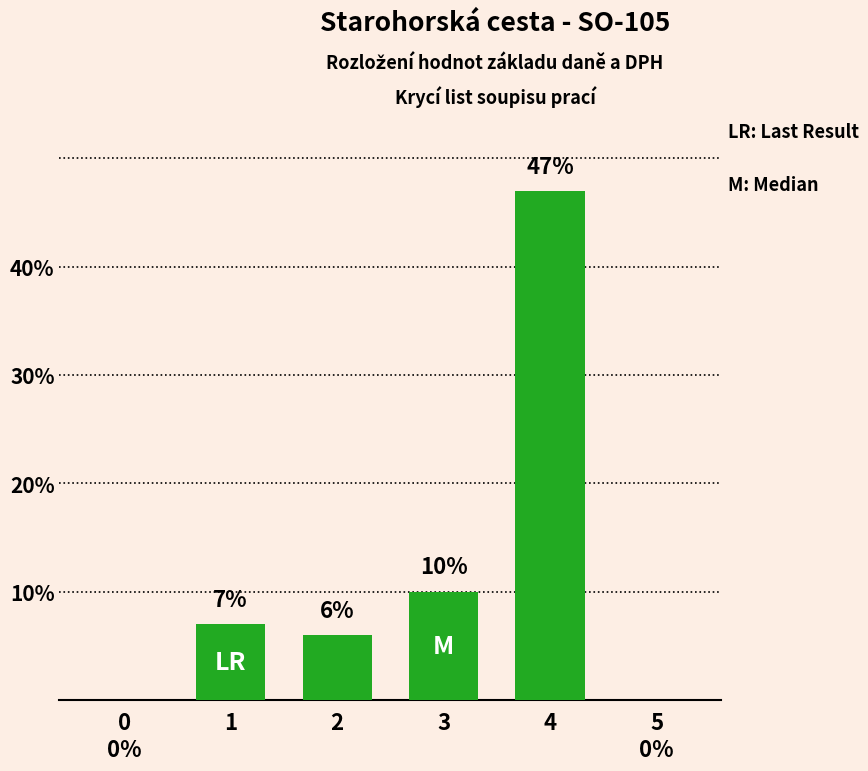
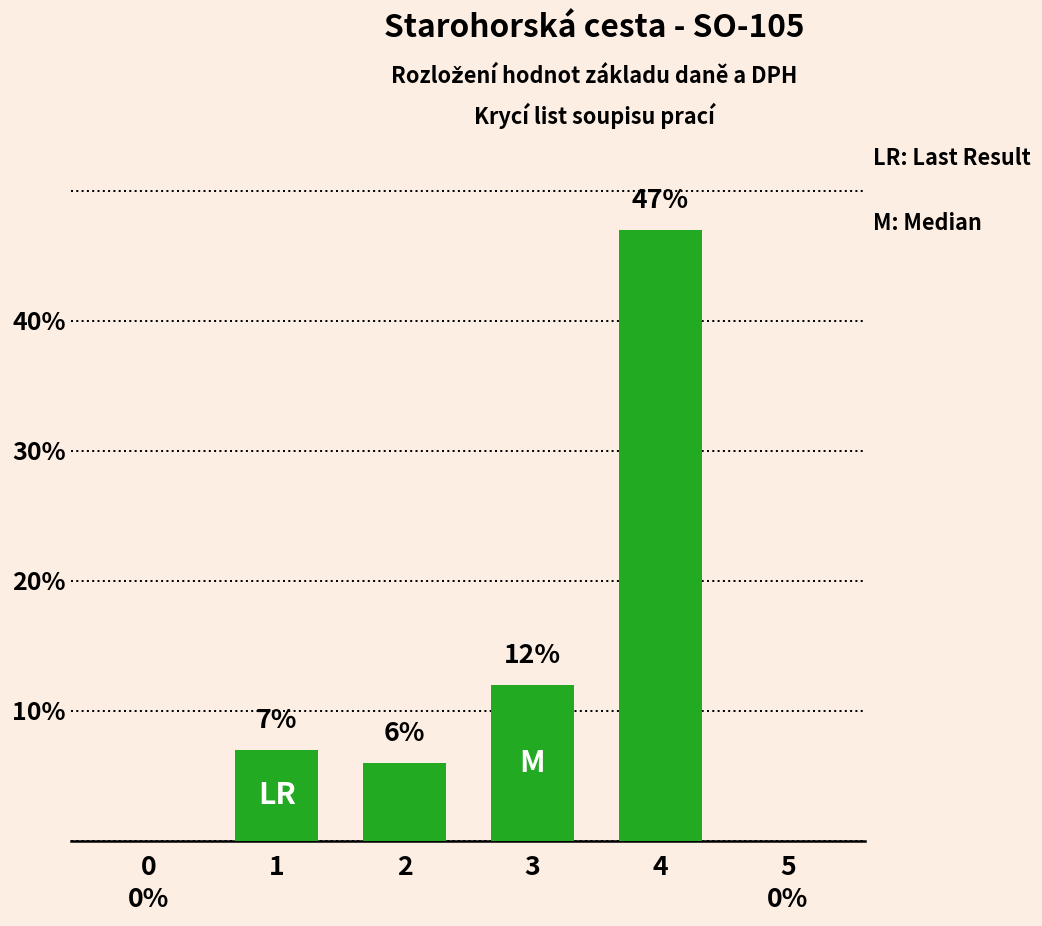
  {
    "1": "7%",
    "2": "6%",
-   "3": "10%",
+   "3": "12%",
    "4": "47%"
  }
